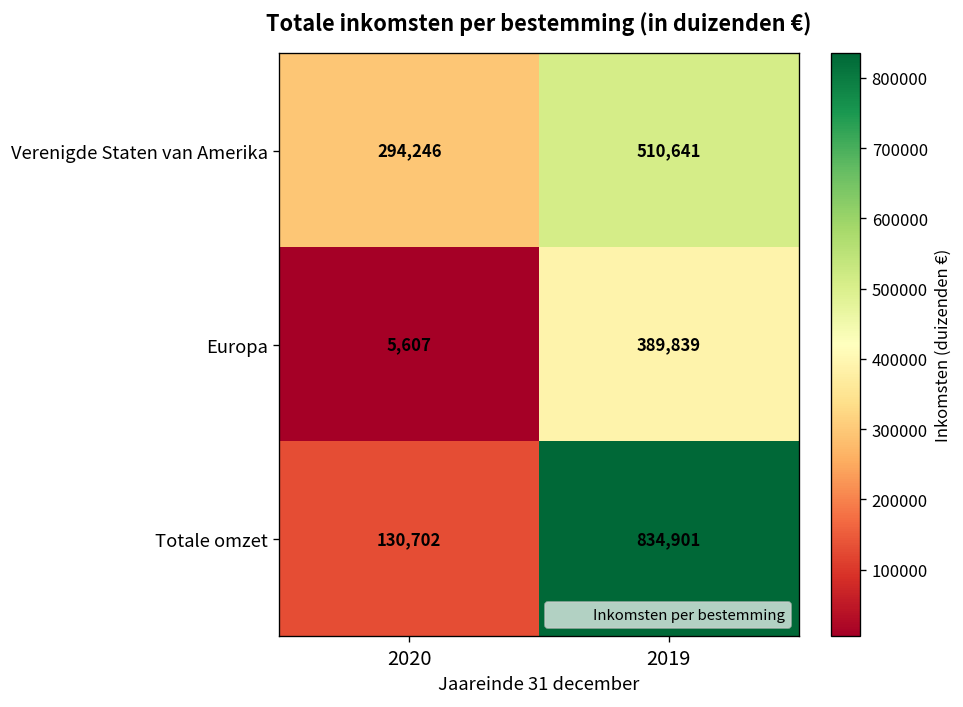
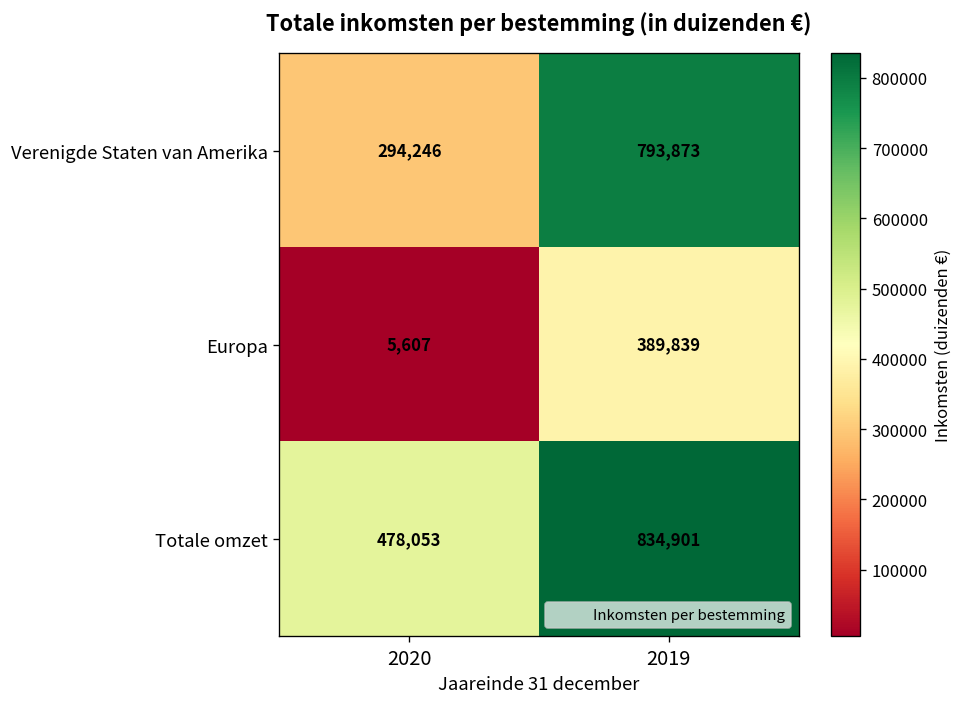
  {
    "Verenigde Staten van Amerika": {
      "2020": "294,246",
-     "2019": "510,641"
+     "2019": "793,873"
    },
    "Europa": {
      "2020": "5,607",
      "2019": "389,839"
    },
    "Totale omzet": {
-     "2020": "130,702",
+     "2020": "478,053",
      "2019": "834,901"
    }
  }
